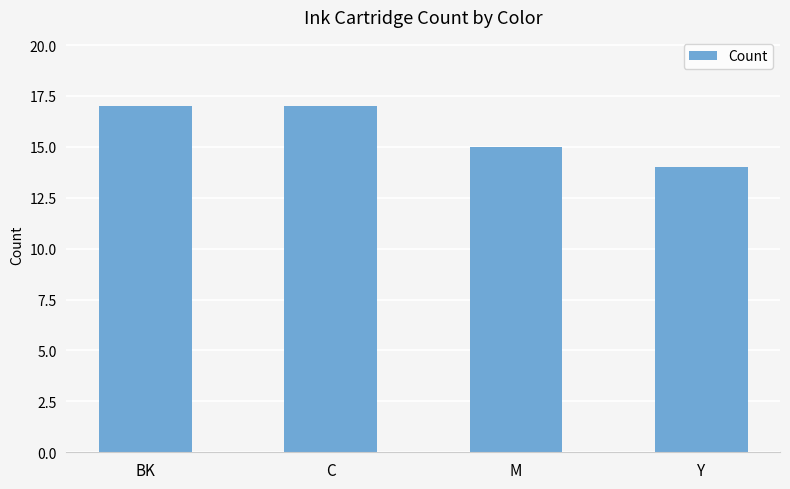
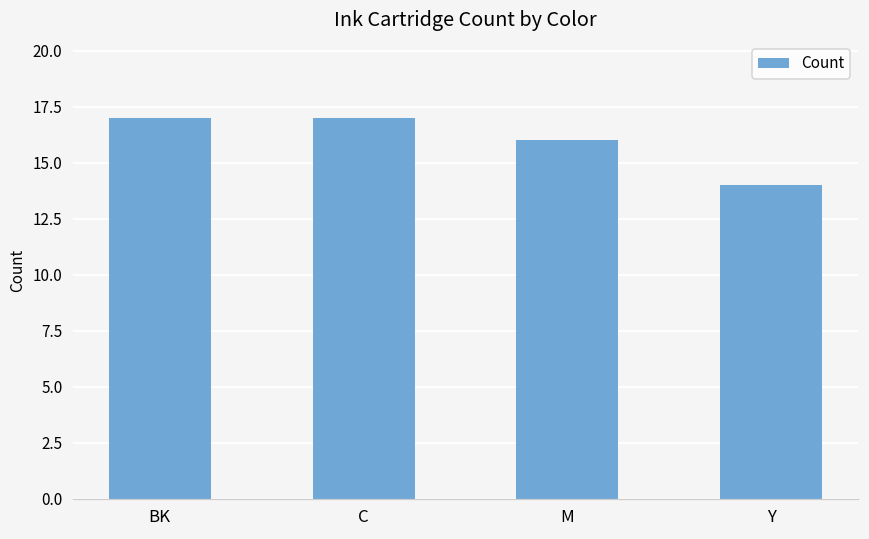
  {
    "BK": 17,
    "C": 17,
-   "M": 15,
+   "M": 16,
    "Y": 14
  }
